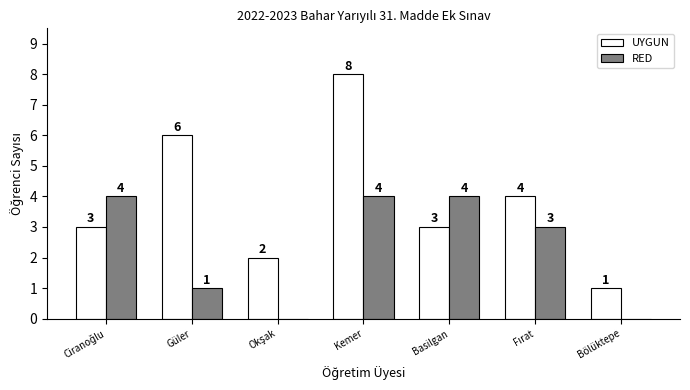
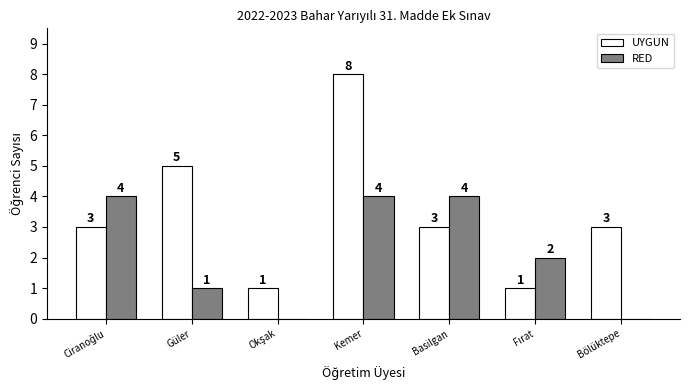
  {
    "UYGUN": {
      "Ciranoğlu": 3,
-     "Güler": 6,
-     "Okşak": 2,
+     "Güler": 5,
+     "Okşak": 1,
      "Kemer": 8,
      "Basilgan": 3,
-     "Fırat": 4,
-     "Bölüktepe": 1
+     "Fırat": 1,
+     "Bölüktepe": 3
    },
    "RED": {
      "Ciranoğlu": 4,
      "Güler": 1,
      "Kemer": 4,
      "Basilgan": 4,
-     "Fırat": 3
+     "Fırat": 2
    }
  }
